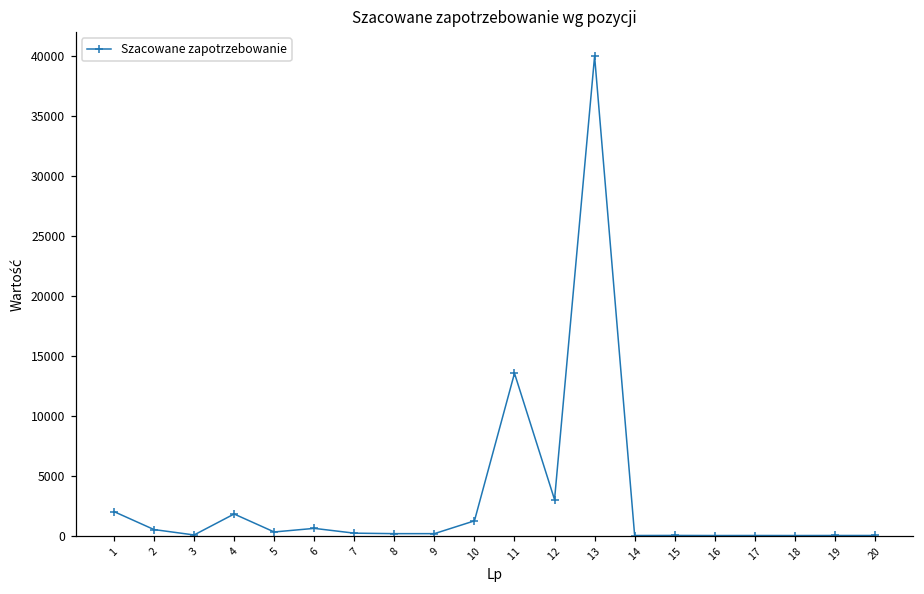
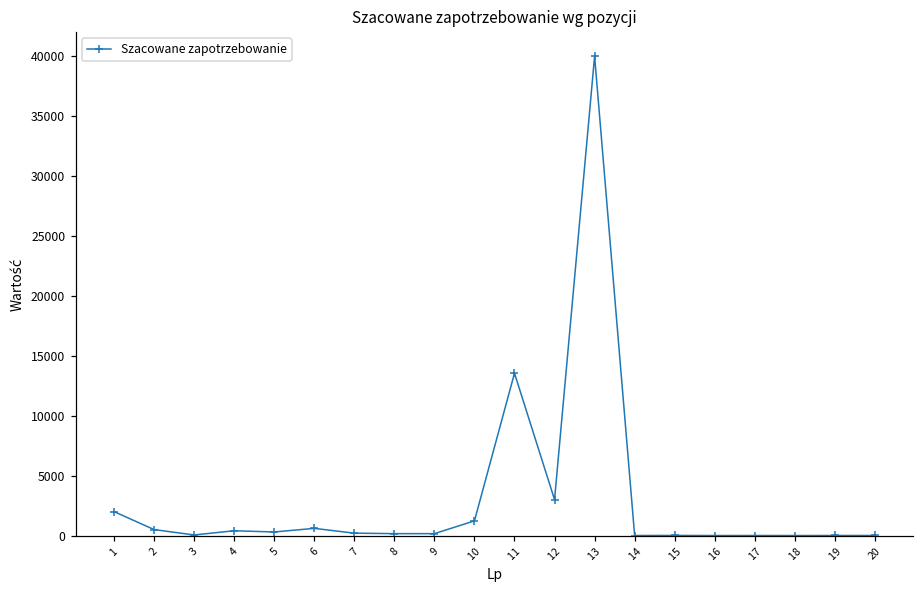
  {
    "1": 2000,
    "2": 500,
    "3": 100,
-   "4": 1800,
+   "4": 400,
    "5": 300,
    "6": 600,
    "7": 200,
    "8": 200,
    "9": 200,
    "10": 1200,
    "11": 13500,
    "12": 3000,
    "13": 40000,
    "14": 0,
    "15": 0,
    "16": 0,
    "17": 0,
    "18": 0,
    "19": 0,
    "20": 0
  }
